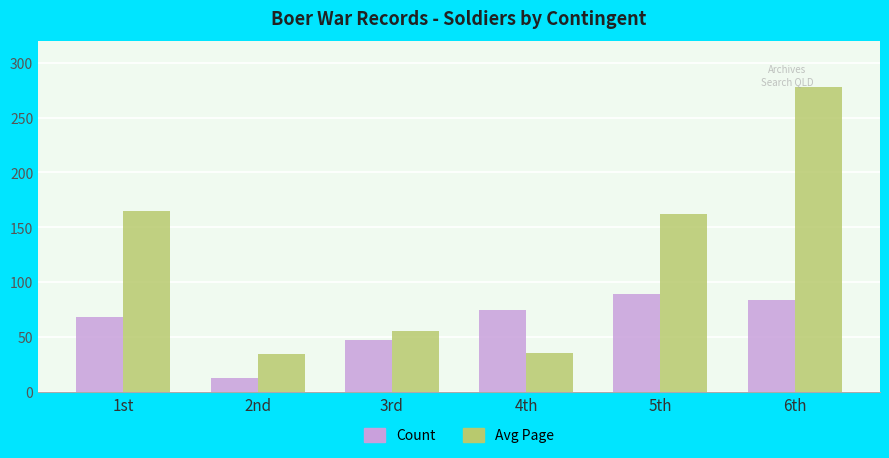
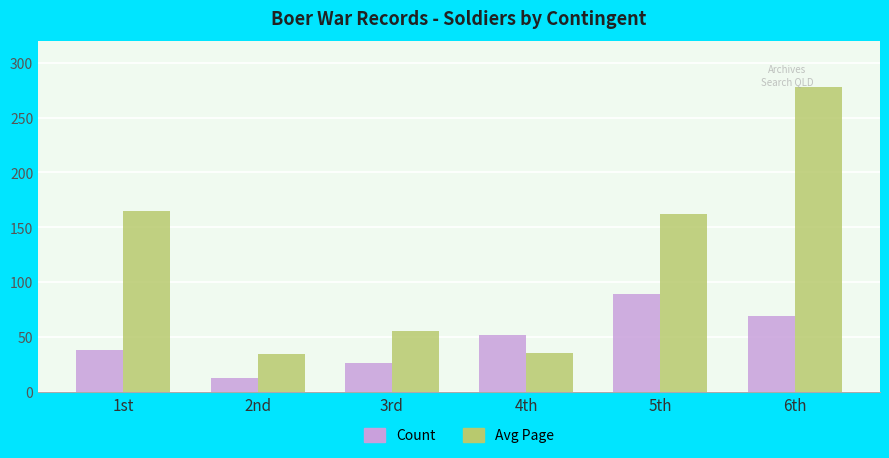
  {
    "Count": {
-     "1st": 68,
+     "1st": 38,
      "2nd": 13,
-     "3rd": 47,
-     "4th": 75,
+     "3rd": 26,
+     "4th": 52,
      "5th": 89,
-     "6th": 84
+     "6th": 69
    },
    "Avg Page": {
      "1st": 165,
      "2nd": 34,
      "3rd": 55,
      "4th": 35,
      "5th": 162,
      "6th": 278
    }
  }
